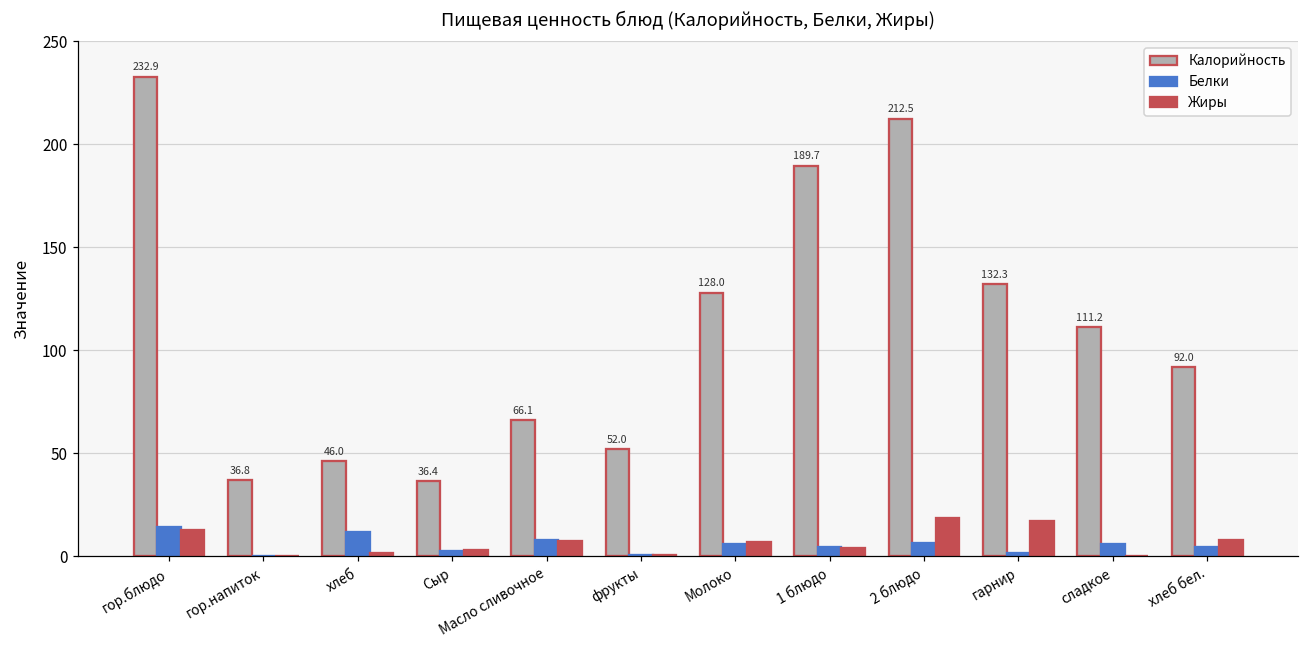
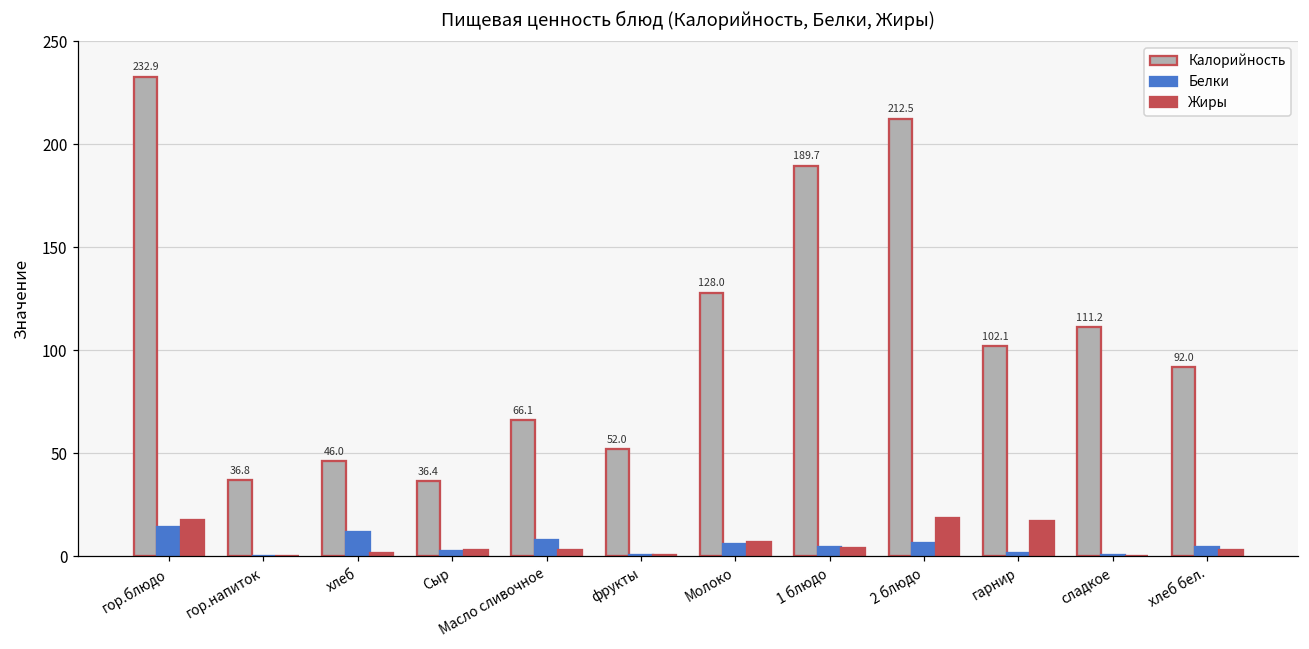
  {
    "Калорийность": {
      "гор.блюдо": 232.9,
      "гор.напиток": 36.8,
      "хлеб": 46.0,
      "Сыр": 36.4,
      "Масло сливочное": 66.1,
      "фрукты": 52.0,
      "Молоко": 128.0,
      "1 блюдо": 189.7,
      "2 блюдо": 212.5,
-     "гарнир": 132.3,
+     "гарнир": 102.1,
      "сладкое": 111.2,
      "хлеб бел.": 92.0
    },
    "Белки": {
      "гор.блюдо": 14,
      "хлеб": 11,
      "Сыр": 2,
      "Масло сливочное": 8,
      "Молоко": 6,
      "1 блюдо": 4,
      "2 блюдо": 6,
      "гарнир": 2,
-     "сладкое": 6,
+     "сладкое": 1,
      "хлеб бел.": 4
    },
    "Жиры": {
-     "гор.блюдо": 13,
+     "гор.блюдо": 18,
      "гор.напиток": 0,
      "хлеб": 1,
      "Сыр": 3,
-     "Масло сливочное": 7,
+     "Масло сливочное": 3,
      "Молоко": 7,
      "1 блюдо": 4,
      "2 блюдо": 18,
      "гарнир": 17,
      "сладкое": 0,
-     "хлеб бел.": 8
+     "хлеб бел.": 3
    }
  }
